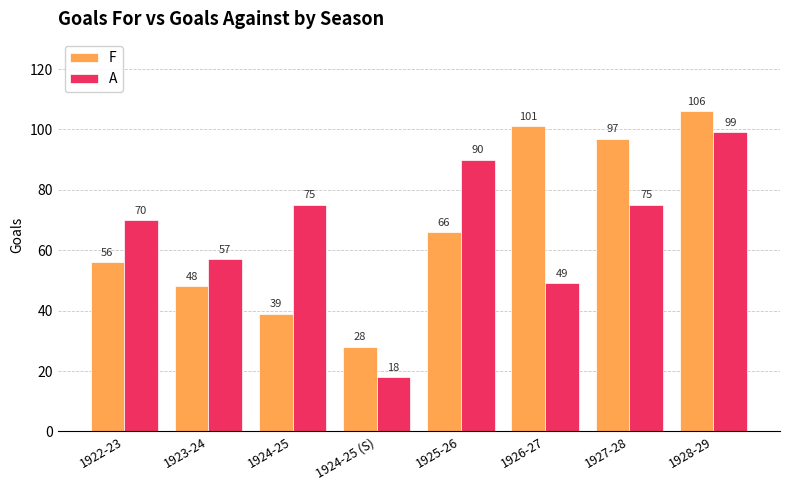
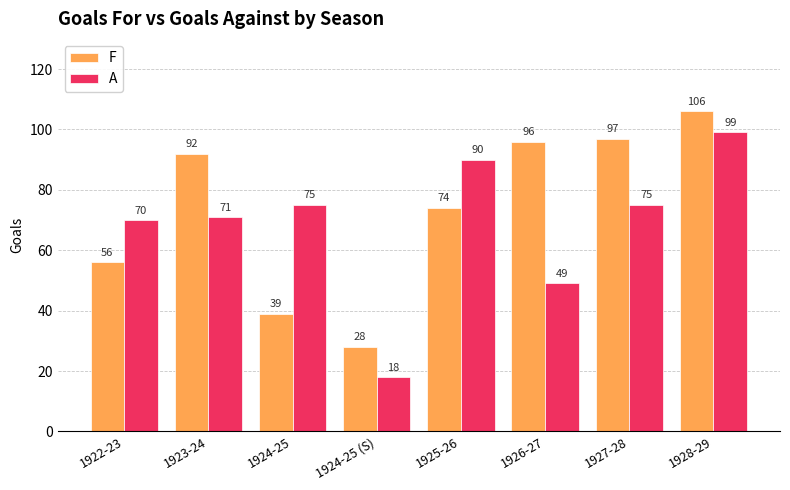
  {
    "F": {
      "1922-23": 56,
-     "1923-24": 48,
+     "1923-24": 92,
      "1924-25": 39,
      "1924-25 (S)": 28,
-     "1925-26": 66,
-     "1926-27": 101,
+     "1925-26": 74,
+     "1926-27": 96,
      "1927-28": 97,
      "1928-29": 106
    },
    "A": {
      "1922-23": 70,
-     "1923-24": 57,
+     "1923-24": 71,
      "1924-25": 75,
      "1924-25 (S)": 18,
      "1925-26": 90,
      "1926-27": 49,
      "1927-28": 75,
      "1928-29": 99
    }
  }
